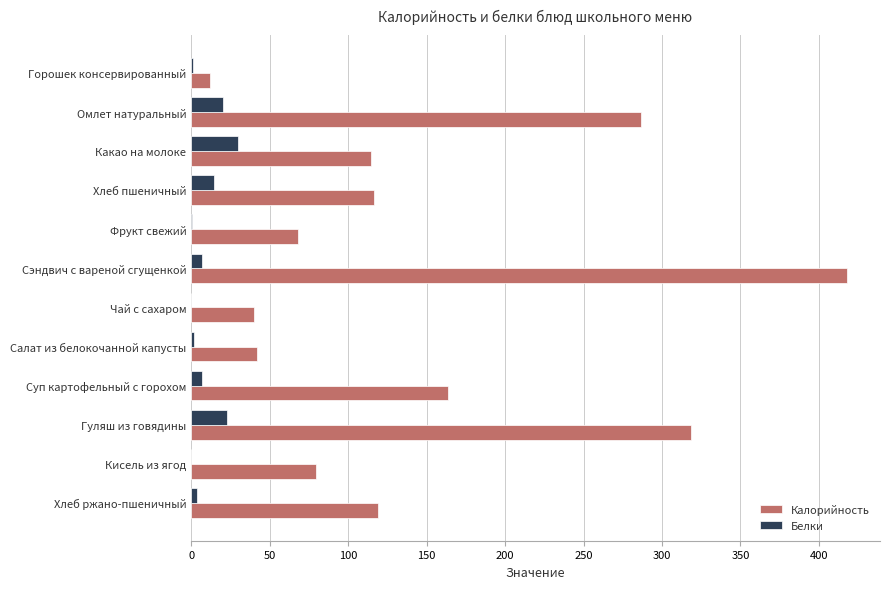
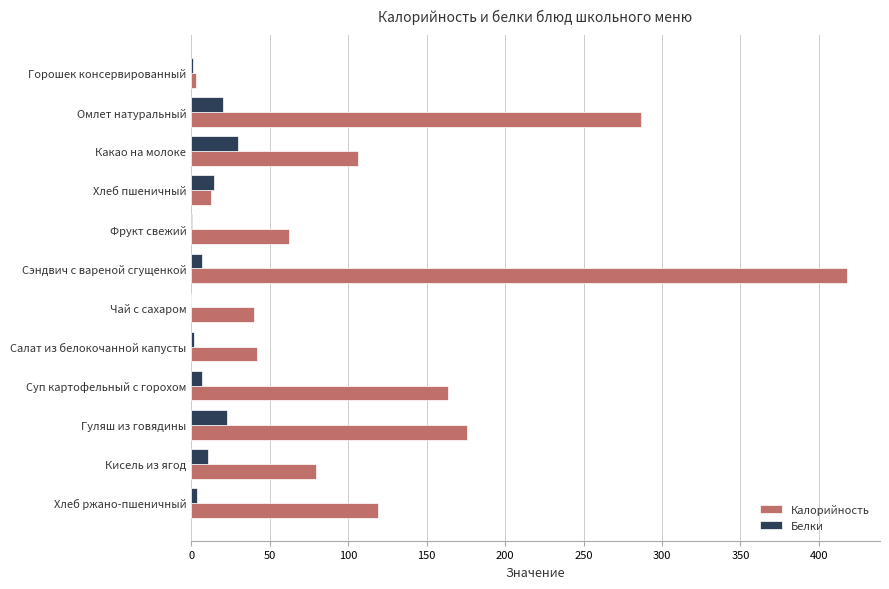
  {
    "Калорийность": {
-     "Горошек консервированный": 12,
+     "Горошек консервированный": 3,
      "Омлет натуральный": 286,
-     "Какао на молоке": 114,
-     "Хлеб пшеничный": 116,
-     "Фрукт свежий": 68,
+     "Какао на молоке": 106,
+     "Хлеб пшеничный": 13,
+     "Фрукт свежий": 62,
      "Сэндвич с вареной сгущенкой": 418,
      "Чай с сахаром": 40,
      "Салат из белокочанной капусты": 42,
      "Суп картофельный с горохом": 164,
-     "Гуляш из говядины": 318,
+     "Гуляш из говядины": 176,
      "Кисель из ягод": 80,
      "Хлеб ржано-пшеничный": 119
    },
    "Белки": {
      "Омлет натуральный": 20,
      "Какао на молоке": 30,
      "Хлеб пшеничный": 14,
      "Сэндвич с вареной сгущенкой": 7,
      "Суп картофельный с горохом": 7,
      "Гуляш из говядины": 23,
-     "Кисель из ягод": 0,
+     "Кисель из ягод": 11,
      "Хлеб ржано-пшеничный": 3
    }
  }
